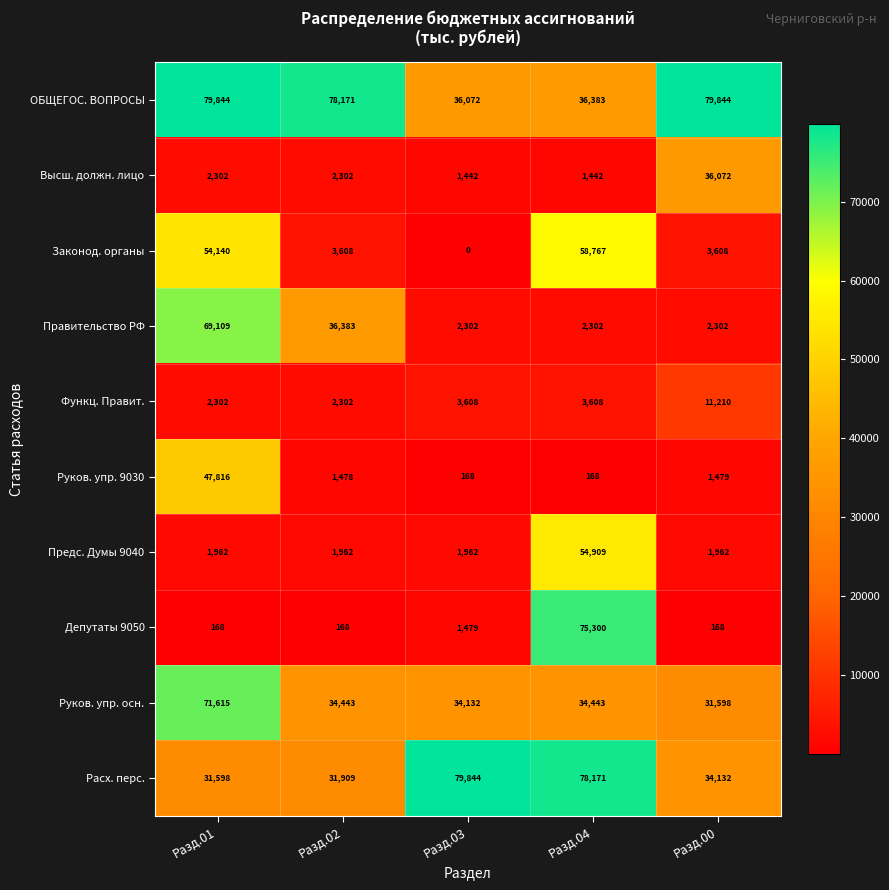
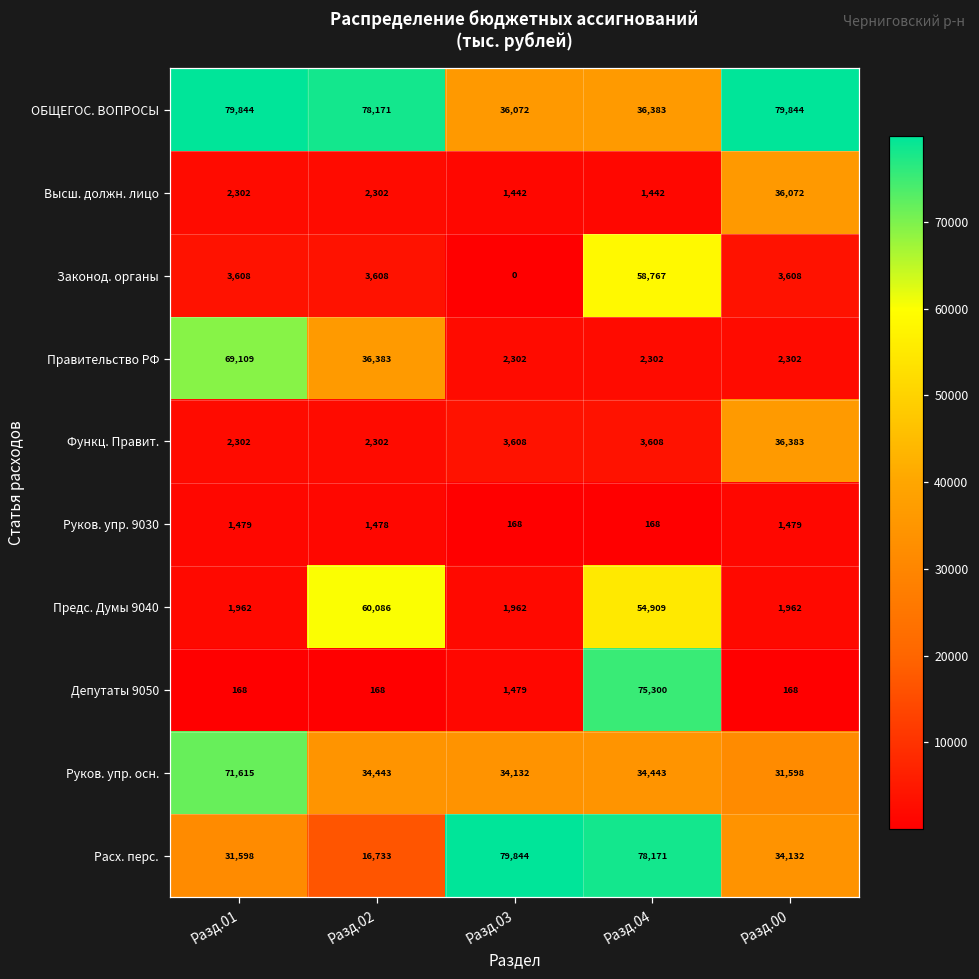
  {
    "ОБЩЕГОС. ВОПРОСЫ": {
      "Разд.01": "79,844",
      "Разд.02": "78,171",
      "Разд.03": "36,072",
      "Разд.04": "36,383",
      "Разд.00": "79,844"
    },
    "Высш. должн. лицо": {
      "Разд.01": "2,302",
      "Разд.02": "2,302",
      "Разд.03": "1,442",
      "Разд.04": "1,442",
      "Разд.00": "36,072"
    },
    "Законод. органы": {
-     "Разд.01": "54,140",
+     "Разд.01": "3,608",
      "Разд.02": "3,608",
      "Разд.03": "0",
      "Разд.04": "58,767",
      "Разд.00": "3,608"
    },
    "Правительство РФ": {
      "Разд.01": "69,109",
      "Разд.02": "36,383",
      "Разд.03": "2,302",
      "Разд.04": "2,302",
      "Разд.00": "2,302"
    },
    "Функц. Правит.": {
      "Разд.01": "2,302",
      "Разд.02": "2,302",
      "Разд.03": "3,608",
      "Разд.04": "3,608",
-     "Разд.00": "11,210"
+     "Разд.00": "36,383"
    },
    "Руков. упр. 9030": {
-     "Разд.01": "47,816",
+     "Разд.01": "1,479",
      "Разд.02": "1,478",
      "Разд.03": "168",
      "Разд.04": "168",
      "Разд.00": "1,479"
    },
    "Предс. Думы 9040": {
      "Разд.01": "1,962",
-     "Разд.02": "1,962",
+     "Разд.02": "60,086",
      "Разд.03": "1,962",
      "Разд.04": "54,909",
      "Разд.00": "1,962"
    },
    "Депутаты 9050": {
      "Разд.01": "168",
      "Разд.02": "168",
      "Разд.03": "1,479",
      "Разд.04": "75,300",
      "Разд.00": "168"
    },
    "Руков. упр. осн.": {
      "Разд.01": "71,615",
      "Разд.02": "34,443",
      "Разд.03": "34,132",
      "Разд.04": "34,443",
      "Разд.00": "31,598"
    },
    "Расх. перс.": {
      "Разд.01": "31,598",
-     "Разд.02": "31,909",
+     "Разд.02": "16,733",
      "Разд.03": "79,844",
      "Разд.04": "78,171",
      "Разд.00": "34,132"
    }
  }
